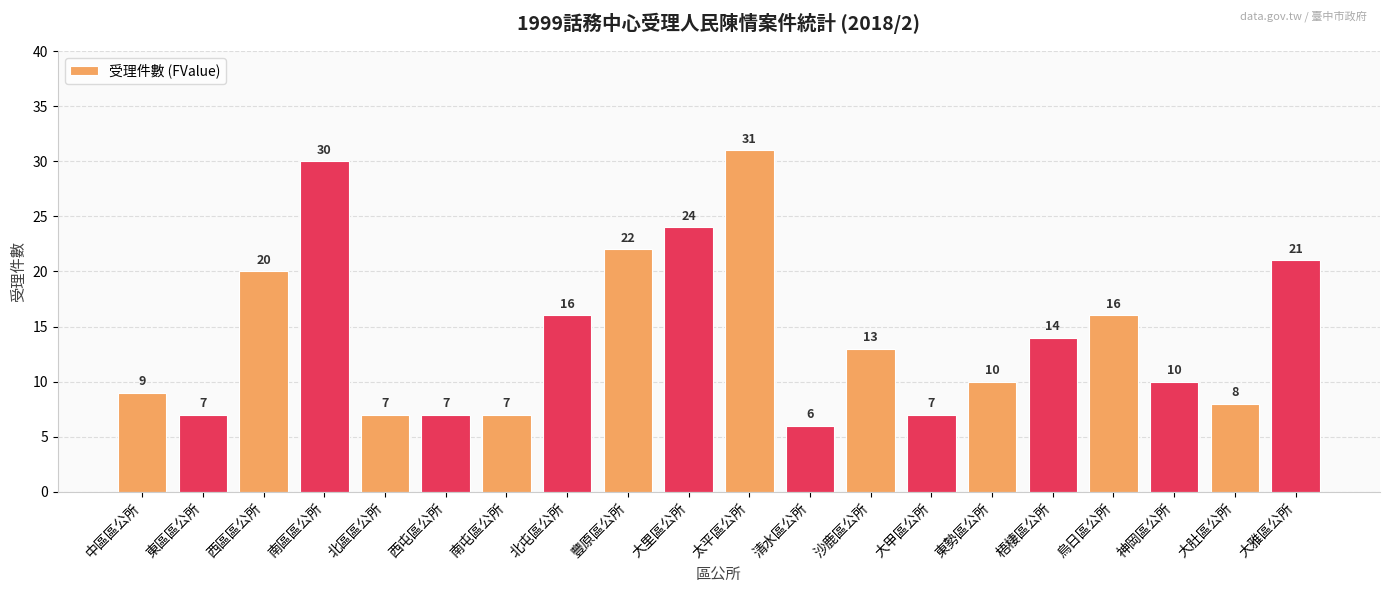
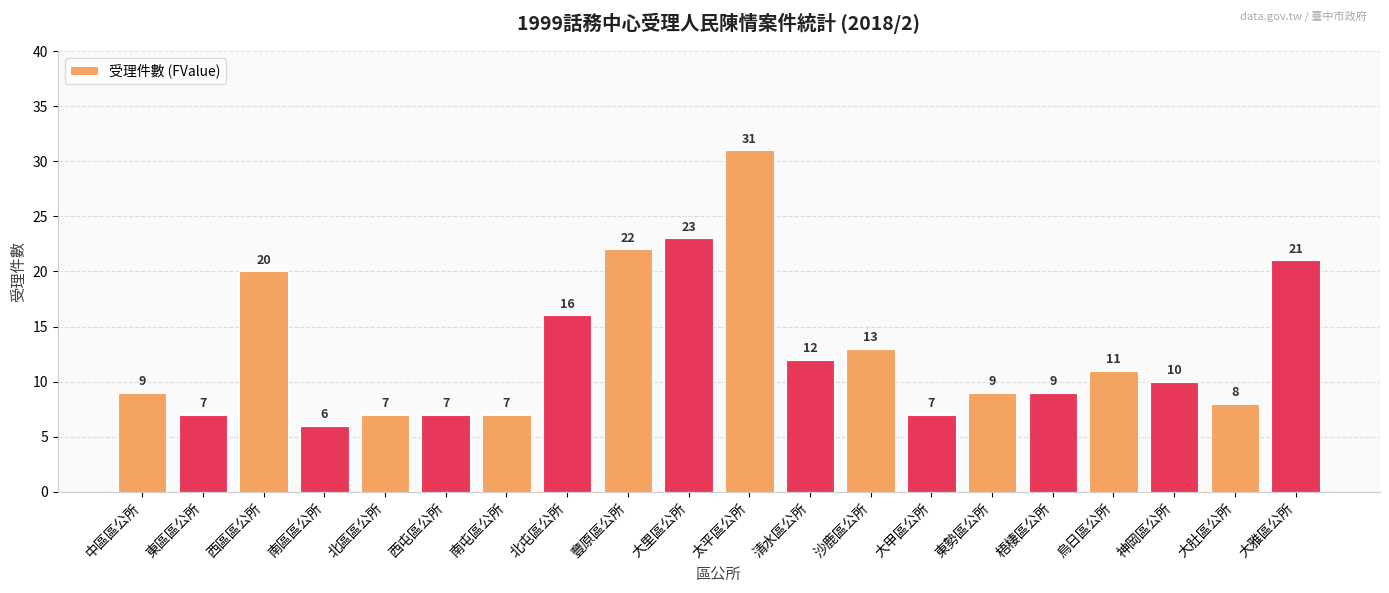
  {
    "中區區公所": 9,
    "東區區公所": 7,
    "西區區公所": 20,
-   "南區區公所": 30,
+   "南區區公所": 6,
    "北區區公所": 7,
    "西屯區公所": 7,
    "南屯區公所": 7,
    "北屯區公所": 16,
    "豐原區公所": 22,
-   "大里區公所": 24,
+   "大里區公所": 23,
    "太平區公所": 31,
-   "清水區公所": 6,
+   "清水區公所": 12,
    "沙鹿區公所": 13,
    "大甲區公所": 7,
-   "東勢區公所": 10,
-   "梧棲區公所": 14,
-   "烏日區公所": 16,
+   "東勢區公所": 9,
+   "梧棲區公所": 9,
+   "烏日區公所": 11,
    "神岡區公所": 10,
    "大肚區公所": 8,
    "大雅區公所": 21
  }
